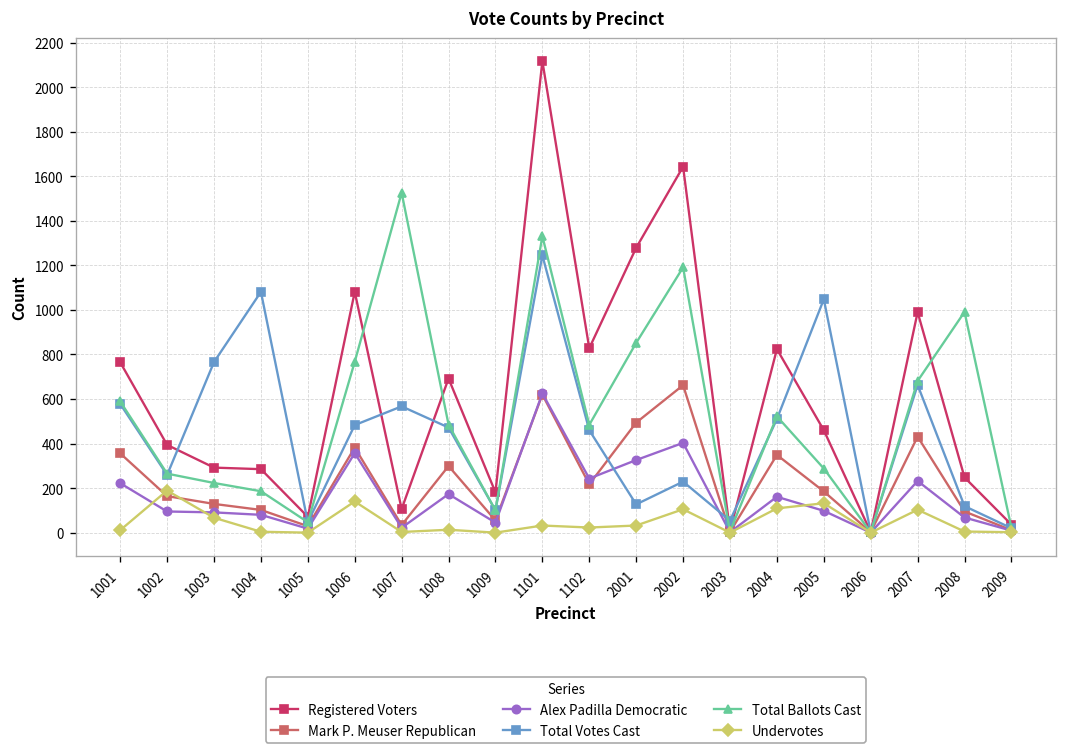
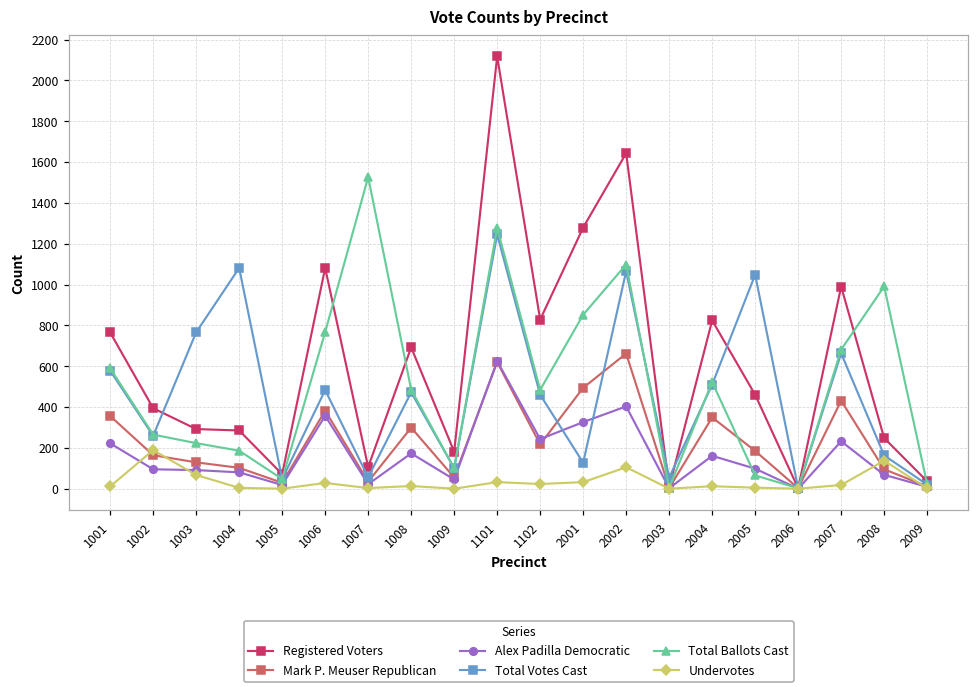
  {
    "Alex Padilla Democratic": {
      "1001": 220,
      "1002": 100,
      "1003": 90,
      "1004": 80,
      "1006": 360,
      "1008": 170,
      "1102": 240,
      "2001": 330,
      "2002": 400,
      "2004": 160,
      "2005": 100,
      "2007": 230,
      "2008": 70
    },
    "Total Votes Cast": {
      "1003": 770,
      "1004": 1080,
      "1006": 480,
-     "1007": 570,
+     "1007": 60,
      "1101": 1250,
      "1102": 460,
      "2001": 130,
-     "2002": 230,
+     "2002": 1070,
      "2003": 50,
      "2005": 1050,
      "2007": 660,
-     "2008": 120
+     "2008": 160
    },
    "Total Ballots Cast": {
      "1003": 220,
      "1004": 190,
      "1006": 770,
      "1007": 1530,
-     "1101": 1330,
+     "1101": 1280,
      "1102": 480,
      "2001": 850,
-     "2002": 1190,
-     "2005": 290,
+     "2002": 1100,
+     "2005": 70,
      "2007": 680,
      "2008": 990
    },
    "Undervotes": {
      "1001": 10,
      "1002": 190,
      "1003": 70,
      "1004": 0,
      "1005": 0,
-     "1006": 140,
+     "1006": 30,
      "1007": 0,
      "1008": 10,
      "1009": 0,
      "1101": 30,
      "1102": 20,
      "2001": 30,
      "2002": 110,
-     "2004": 110,
-     "2005": 130,
-     "2007": 100,
-     "2008": 10
+     "2004": 10,
+     "2005": 10,
+     "2007": 20,
+     "2008": 140
    }
  }
